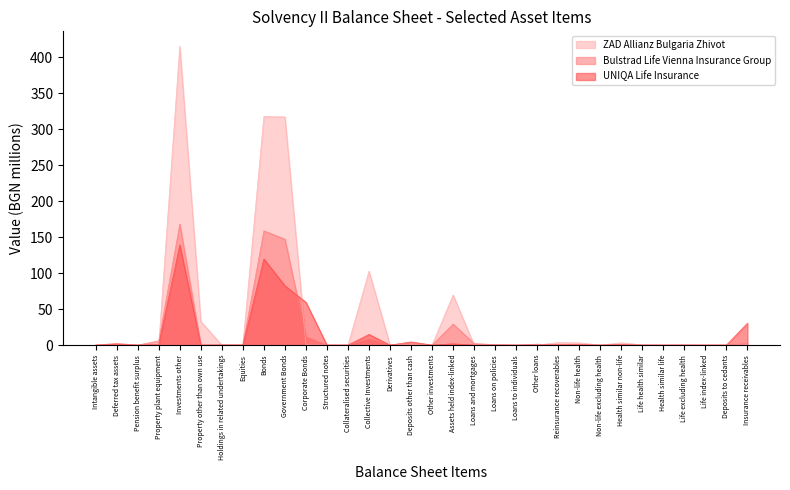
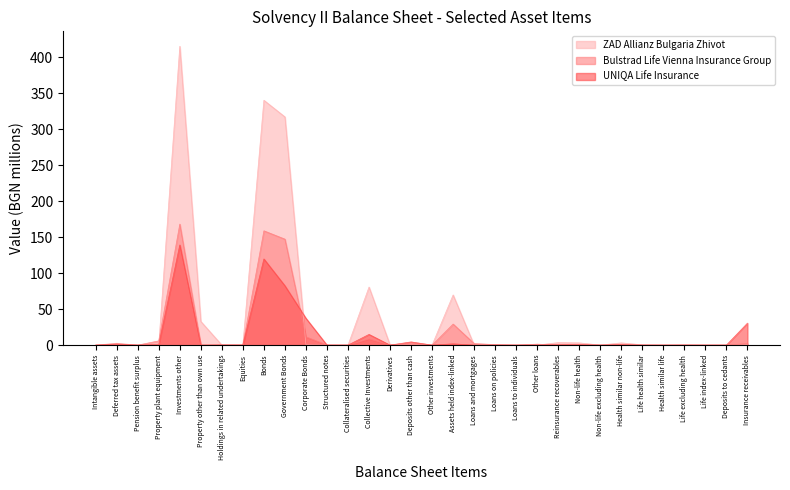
  {
    "ZAD Allianz Bulgaria Zhivot": {
      "Investments other": 410,
      "Property other than own use": 30,
-     "Bonds": 320,
+     "Bonds": 340,
      "Government Bonds": 320,
      "Corporate Bonds": 0,
-     "Collective Investments": 100,
+     "Collective Investments": 80,
      "Assets held index-linked": 70
    },
    "Bulstrad Life Vienna Insurance Group": {
      "Property plant equipment": 10,
      "Investments other": 170,
      "Bonds": 160,
      "Government Bonds": 150,
      "Corporate Bonds": 10,
      "Collective Investments": 10,
      "Assets held index-linked": 30
    },
    "UNIQA Life Insurance": {
      "Investments other": 140,
      "Bonds": 120,
      "Government Bonds": 80,
-     "Corporate Bonds": 60,
+     "Corporate Bonds": 40,
      "Collective Investments": 10,
      "Deposits other than cash": 0,
      "Assets held index-linked": 0,
      "Insurance receivables": 30
    }
  }
